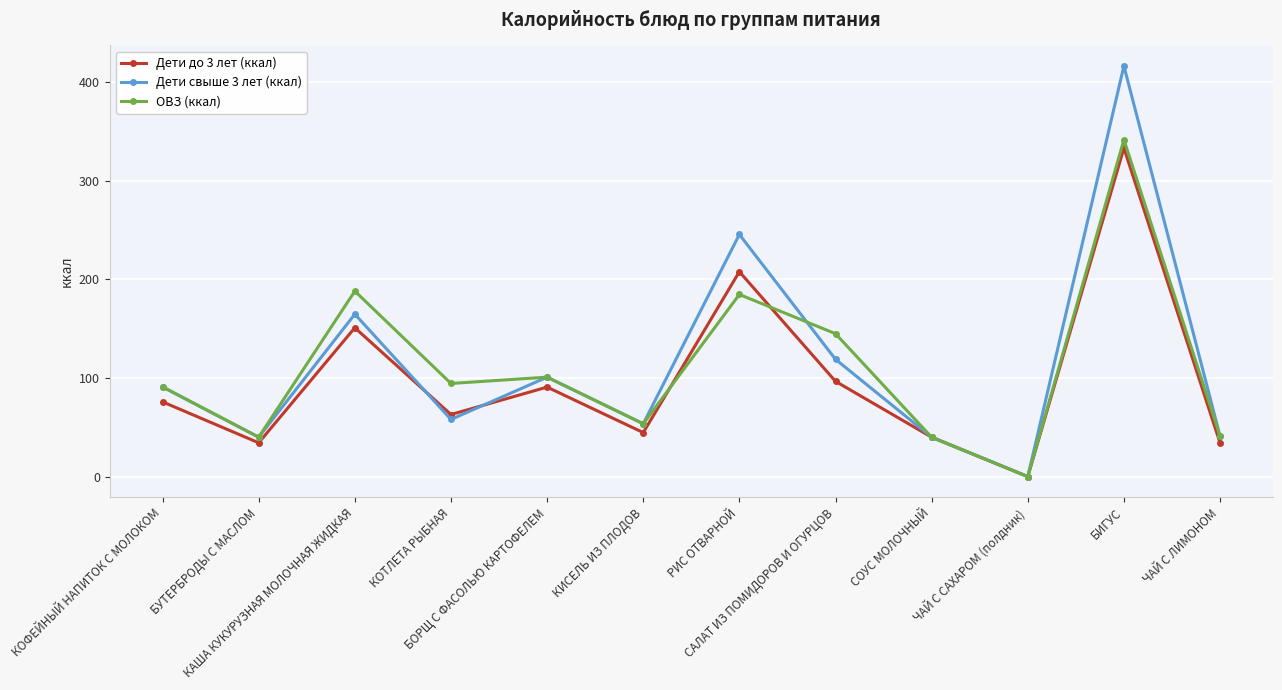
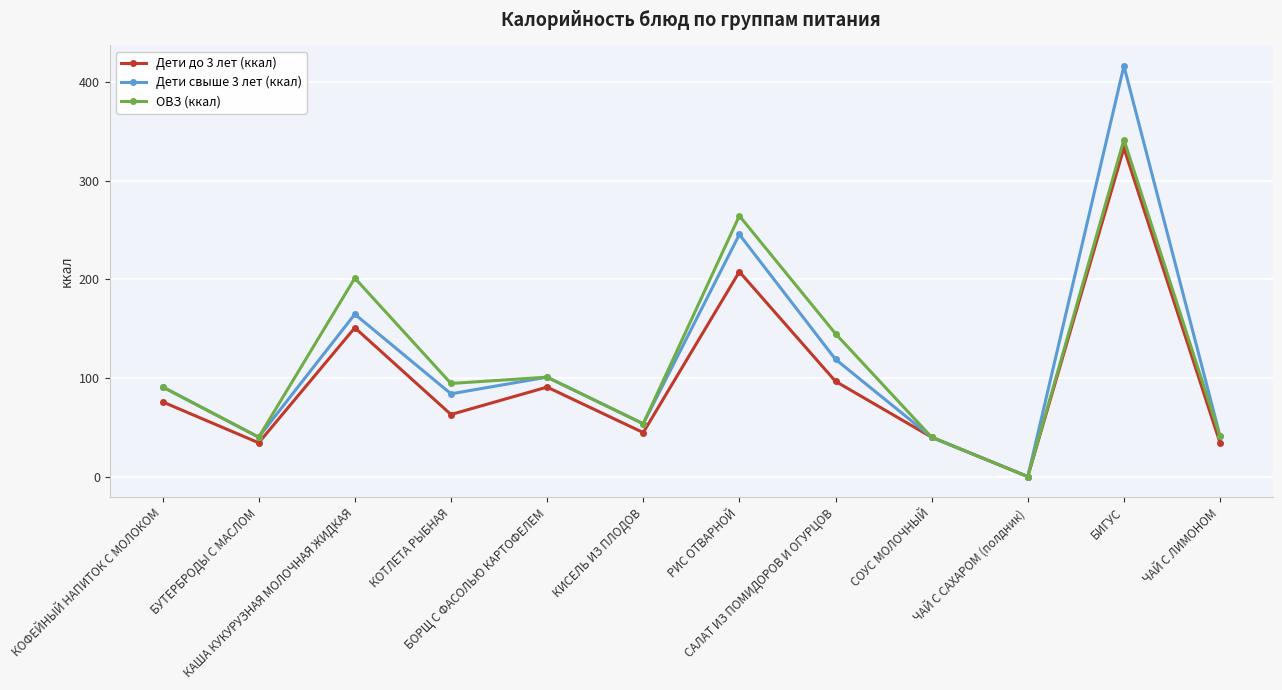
  {
    "Дети до 3 лет (ккал)": {
      "КОФЕЙНЫЙ НАПИТОК С МОЛОКОМ": 80,
      "БУТЕРБРОДЫ С МАСЛОМ": 30,
      "КАША КУКУРУЗНАЯ МОЛОЧНАЯ ЖИДКАЯ": 150,
      "КОТЛЕТА РЫБНАЯ": 60,
      "БОРЩ С ФАСОЛЬЮ КАРТОФЕЛЕМ": 90,
      "КИСЕЛЬ ИЗ ПЛОДОВ": 40,
      "РИС ОТВАРНОЙ": 210,
      "САЛАТ ИЗ ПОМИДОРОВ И ОГУРЦОВ": 100,
      "БИГУС": 330,
      "ЧАЙ С ЛИМОНОМ": 30
    },
    "Дети свыше 3 лет (ккал)": {
      "КАША КУКУРУЗНАЯ МОЛОЧНАЯ ЖИДКАЯ": 160,
-     "КОТЛЕТА РЫБНАЯ": 60,
+     "КОТЛЕТА РЫБНАЯ": 80,
      "РИС ОТВАРНОЙ": 250,
      "САЛАТ ИЗ ПОМИДОРОВ И ОГУРЦОВ": 120,
      "БИГУС": 420
    },
    "ОВЗ (ккал)": {
-     "КАША КУКУРУЗНАЯ МОЛОЧНАЯ ЖИДКАЯ": 190,
+     "КАША КУКУРУЗНАЯ МОЛОЧНАЯ ЖИДКАЯ": 200,
      "КОТЛЕТА РЫБНАЯ": 90,
-     "РИС ОТВАРНОЙ": 180,
+     "РИС ОТВАРНОЙ": 260,
      "САЛАТ ИЗ ПОМИДОРОВ И ОГУРЦОВ": 150,
      "БИГУС": 340
    }
  }
